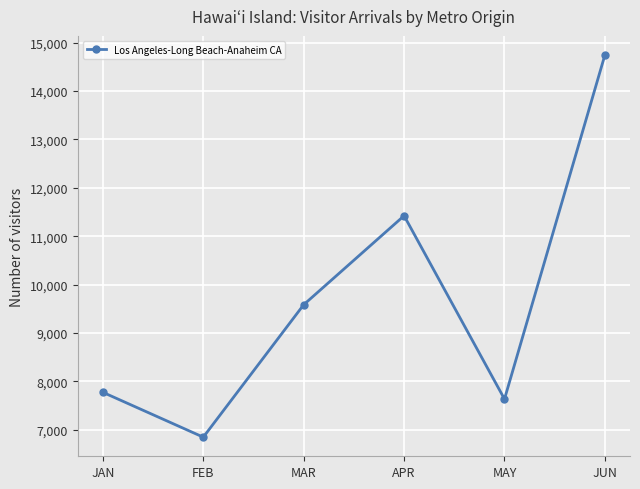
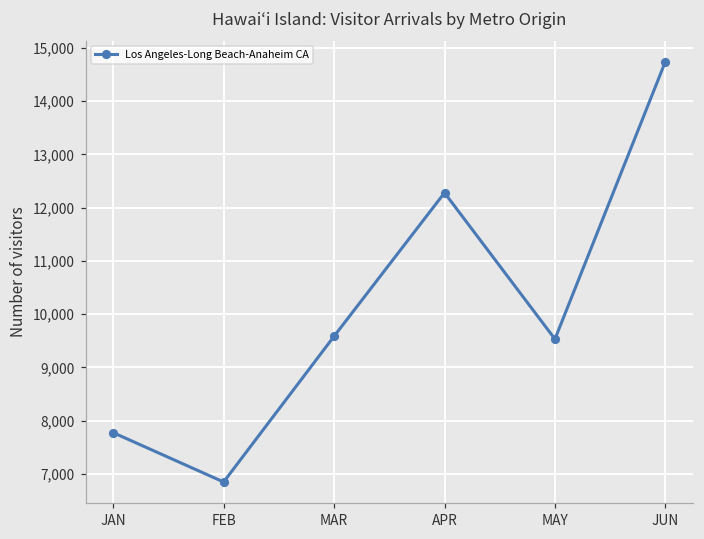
  {
    "JAN": "7,800",
    "FEB": "6,800",
    "MAR": "9,600",
-   "APR": "11,400",
-   "MAY": "7,600",
+   "APR": "12,300",
+   "MAY": "9,500",
    "JUN": "14,700"
  }
